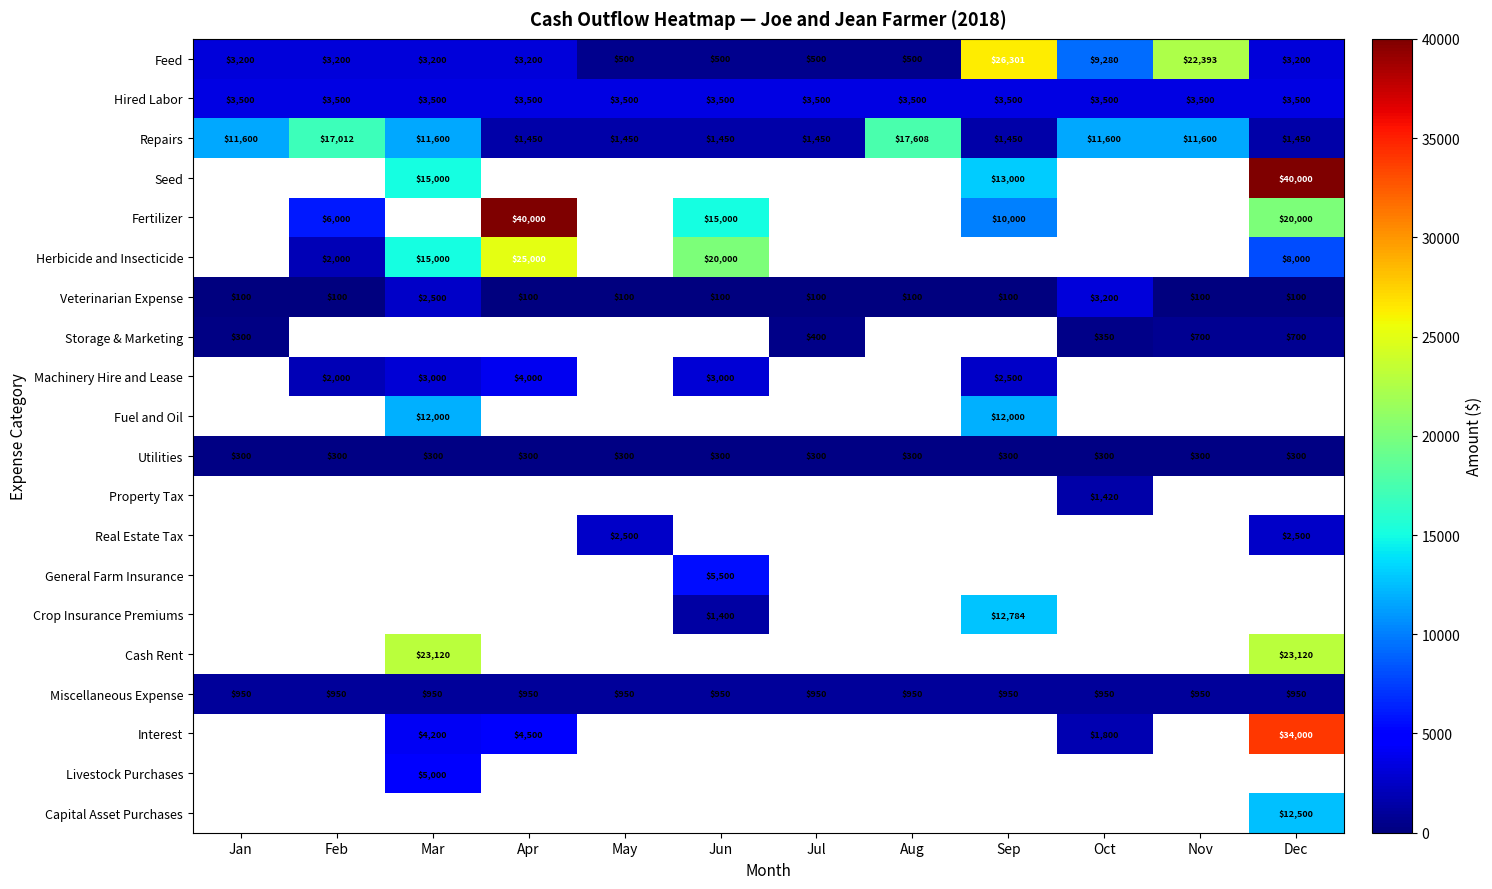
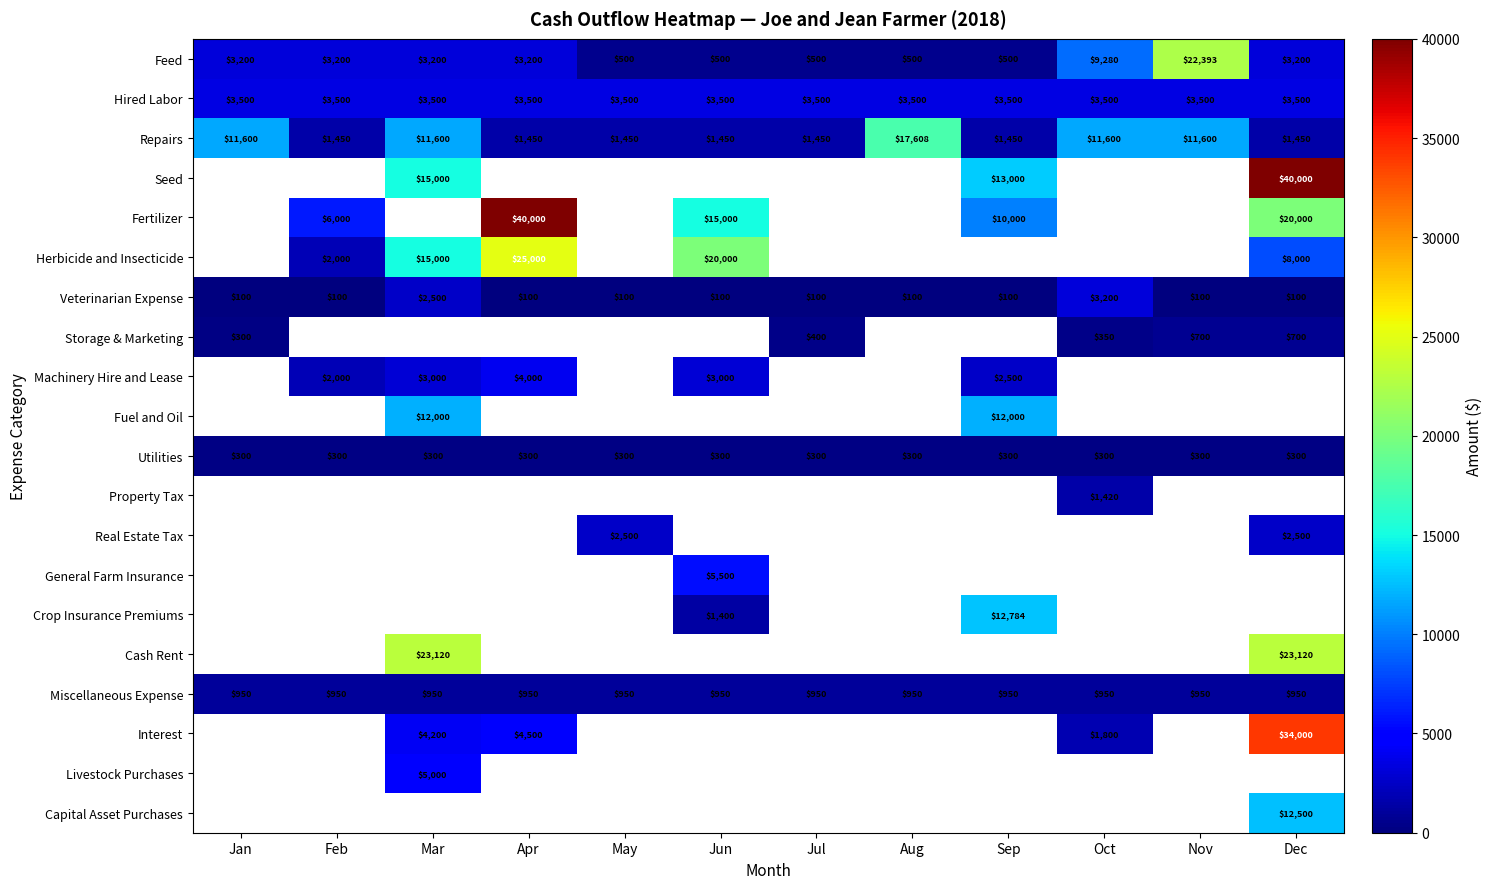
  {
    "Feed": {
      "Jan": "$3,200",
      "Feb": "$3,200",
      "Mar": "$3,200",
      "Apr": "$3,200",
      "May": "$500",
      "Jun": "$500",
      "Jul": "$500",
      "Aug": "$500",
-     "Sep": "$26,301",
+     "Sep": "$500",
      "Oct": "$9,280",
      "Nov": "$22,393",
      "Dec": "$3,200"
    },
    "Hired Labor": {
      "Jan": "$3,500",
      "Feb": "$3,500",
      "Mar": "$3,500",
      "Apr": "$3,500",
      "May": "$3,500",
      "Jun": "$3,500",
      "Jul": "$3,500",
      "Aug": "$3,500",
      "Sep": "$3,500",
      "Oct": "$3,500",
      "Nov": "$3,500",
      "Dec": "$3,500"
    },
    "Repairs": {
      "Jan": "$11,600",
-     "Feb": "$17,012",
+     "Feb": "$1,450",
      "Mar": "$11,600",
      "Apr": "$1,450",
      "May": "$1,450",
      "Jun": "$1,450",
      "Jul": "$1,450",
      "Aug": "$17,608",
      "Sep": "$1,450",
      "Oct": "$11,600",
      "Nov": "$11,600",
      "Dec": "$1,450"
    },
    "Seed": {
      "Mar": "$15,000",
      "Sep": "$13,000",
      "Dec": "$40,000"
    },
    "Fertilizer": {
      "Feb": "$6,000",
      "Apr": "$40,000",
      "Jun": "$15,000",
      "Sep": "$10,000",
      "Dec": "$20,000"
    },
    "Herbicide and Insecticide": {
      "Feb": "$2,000",
      "Mar": "$15,000",
      "Apr": "$25,000",
      "Jun": "$20,000",
      "Dec": "$8,000"
    },
    "Veterinarian Expense": {
      "Jan": "$100",
      "Feb": "$100",
      "Mar": "$2,500",
      "Apr": "$100",
      "May": "$100",
      "Jun": "$100",
      "Jul": "$100",
      "Aug": "$100",
      "Sep": "$100",
      "Oct": "$3,200",
      "Nov": "$100",
      "Dec": "$100"
    },
    "Storage & Marketing": {
      "Jan": "$300",
      "Jul": "$400",
      "Oct": "$350",
      "Nov": "$700",
      "Dec": "$700"
    },
    "Machinery Hire and Lease": {
      "Feb": "$2,000",
      "Mar": "$3,000",
      "Apr": "$4,000",
      "Jun": "$3,000",
      "Sep": "$2,500"
    },
    "Fuel and Oil": {
      "Mar": "$12,000",
      "Sep": "$12,000"
    },
    "Utilities": {
      "Jan": "$300",
      "Feb": "$300",
      "Mar": "$300",
      "Apr": "$300",
      "May": "$300",
      "Jun": "$300",
      "Jul": "$300",
      "Aug": "$300",
      "Sep": "$300",
      "Oct": "$300",
      "Nov": "$300",
      "Dec": "$300"
    },
    "Property Tax": {
      "Oct": "$1,420"
    },
    "Real Estate Tax": {
      "May": "$2,500",
      "Dec": "$2,500"
    },
    "General Farm Insurance": {
      "Jun": "$5,500"
    },
    "Crop Insurance Premiums": {
      "Jun": "$1,400",
      "Sep": "$12,784"
    },
    "Cash Rent": {
      "Mar": "$23,120",
      "Dec": "$23,120"
    },
    "Miscellaneous Expense": {
      "Jan": "$950",
      "Feb": "$950",
      "Mar": "$950",
      "Apr": "$950",
      "May": "$950",
      "Jun": "$950",
      "Jul": "$950",
      "Aug": "$950",
      "Sep": "$950",
      "Oct": "$950",
      "Nov": "$950",
      "Dec": "$950"
    },
    "Interest": {
      "Mar": "$4,200",
      "Apr": "$4,500",
      "Oct": "$1,800",
      "Dec": "$34,000"
    },
    "Livestock Purchases": {
      "Mar": "$5,000"
    },
    "Capital Asset Purchases": {
      "Dec": "$12,500"
    }
  }
